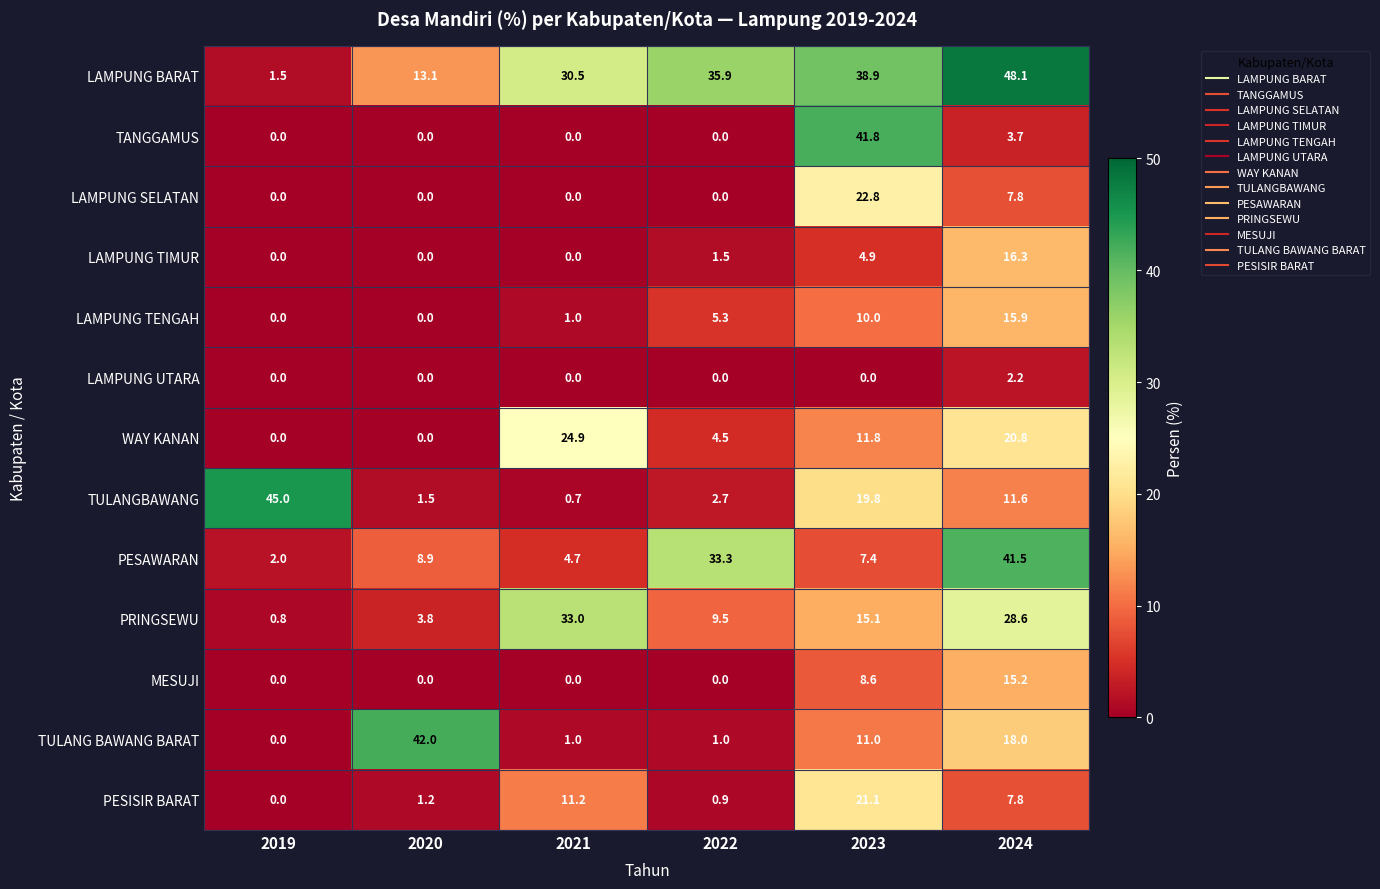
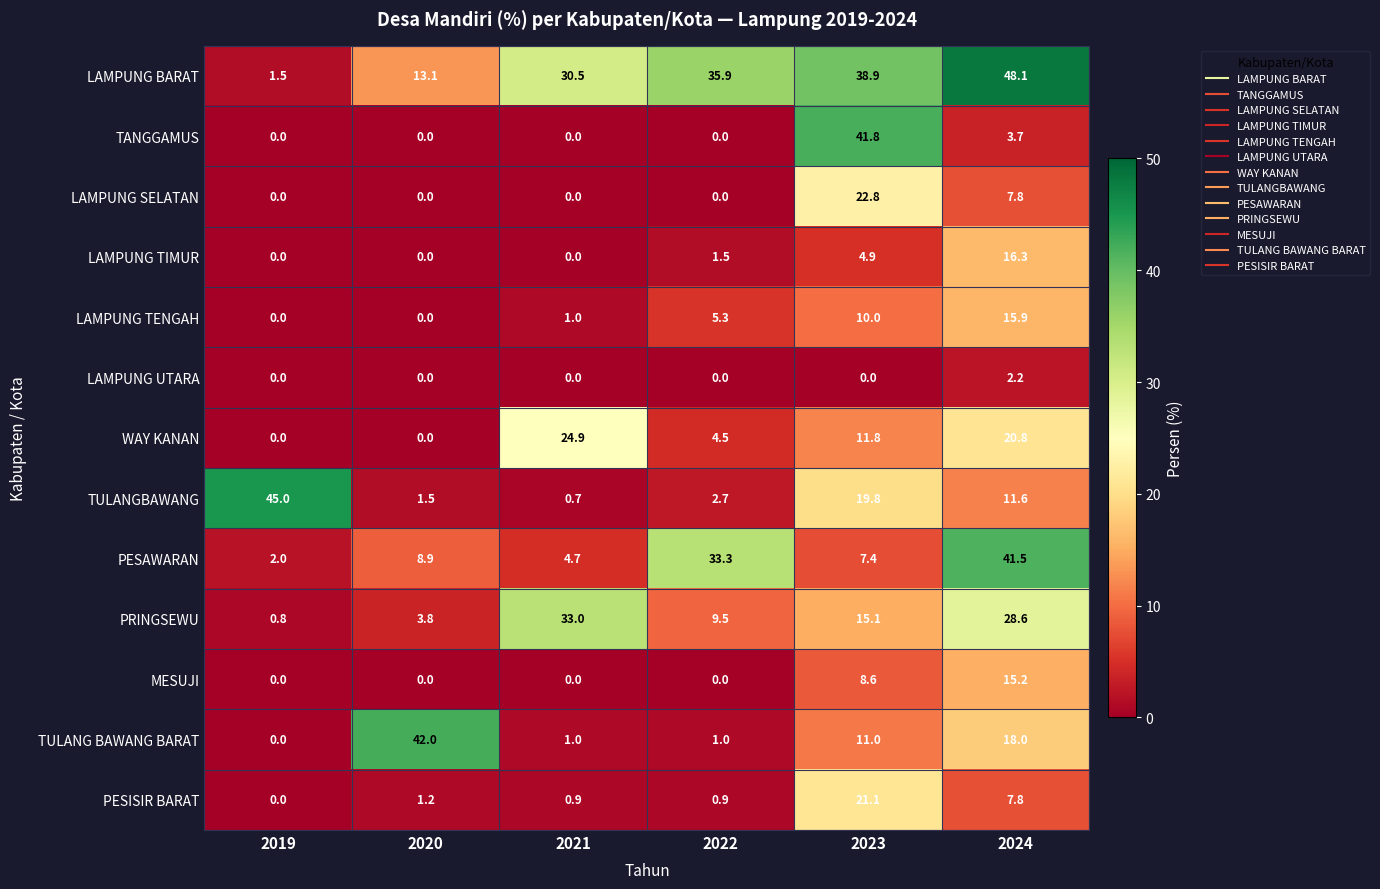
  {
    "LAMPUNG BARAT": {
      "2019": 1.5,
      "2020": 13.1,
      "2021": 30.5,
      "2022": 35.9,
      "2023": 38.9,
      "2024": 48.1
    },
    "TANGGAMUS": {
      "2019": 0.0,
      "2020": 0.0,
      "2021": 0.0,
      "2022": 0.0,
      "2023": 41.8,
      "2024": 3.7
    },
    "LAMPUNG SELATAN": {
      "2019": 0.0,
      "2020": 0.0,
      "2021": 0.0,
      "2022": 0.0,
      "2023": 22.8,
      "2024": 7.8
    },
    "LAMPUNG TIMUR": {
      "2019": 0.0,
      "2020": 0.0,
      "2021": 0.0,
      "2022": 1.5,
      "2023": 4.9,
      "2024": 16.3
    },
    "LAMPUNG TENGAH": {
      "2019": 0.0,
      "2020": 0.0,
      "2021": 1.0,
      "2022": 5.3,
      "2023": 10.0,
      "2024": 15.9
    },
    "LAMPUNG UTARA": {
      "2019": 0.0,
      "2020": 0.0,
      "2021": 0.0,
      "2022": 0.0,
      "2023": 0.0,
      "2024": 2.2
    },
    "WAY KANAN": {
      "2019": 0.0,
      "2020": 0.0,
      "2021": 24.9,
      "2022": 4.5,
      "2023": 11.8,
      "2024": 20.8
    },
    "TULANGBAWANG": {
      "2019": 45.0,
      "2020": 1.5,
      "2021": 0.7,
      "2022": 2.7,
      "2023": 19.8,
      "2024": 11.6
    },
    "PESAWARAN": {
      "2019": 2.0,
      "2020": 8.9,
      "2021": 4.7,
      "2022": 33.3,
      "2023": 7.4,
      "2024": 41.5
    },
    "PRINGSEWU": {
      "2019": 0.8,
      "2020": 3.8,
      "2021": 33.0,
      "2022": 9.5,
      "2023": 15.1,
      "2024": 28.6
    },
    "MESUJI": {
      "2019": 0.0,
      "2020": 0.0,
      "2021": 0.0,
      "2022": 0.0,
      "2023": 8.6,
      "2024": 15.2
    },
    "TULANG BAWANG BARAT": {
      "2019": 0.0,
      "2020": 42.0,
      "2021": 1.0,
      "2022": 1.0,
      "2023": 11.0,
      "2024": 18.0
    },
    "PESISIR BARAT": {
      "2019": 0.0,
      "2020": 1.2,
-     "2021": 11.2,
+     "2021": 0.9,
      "2022": 0.9,
      "2023": 21.1,
      "2024": 7.8
    }
  }
